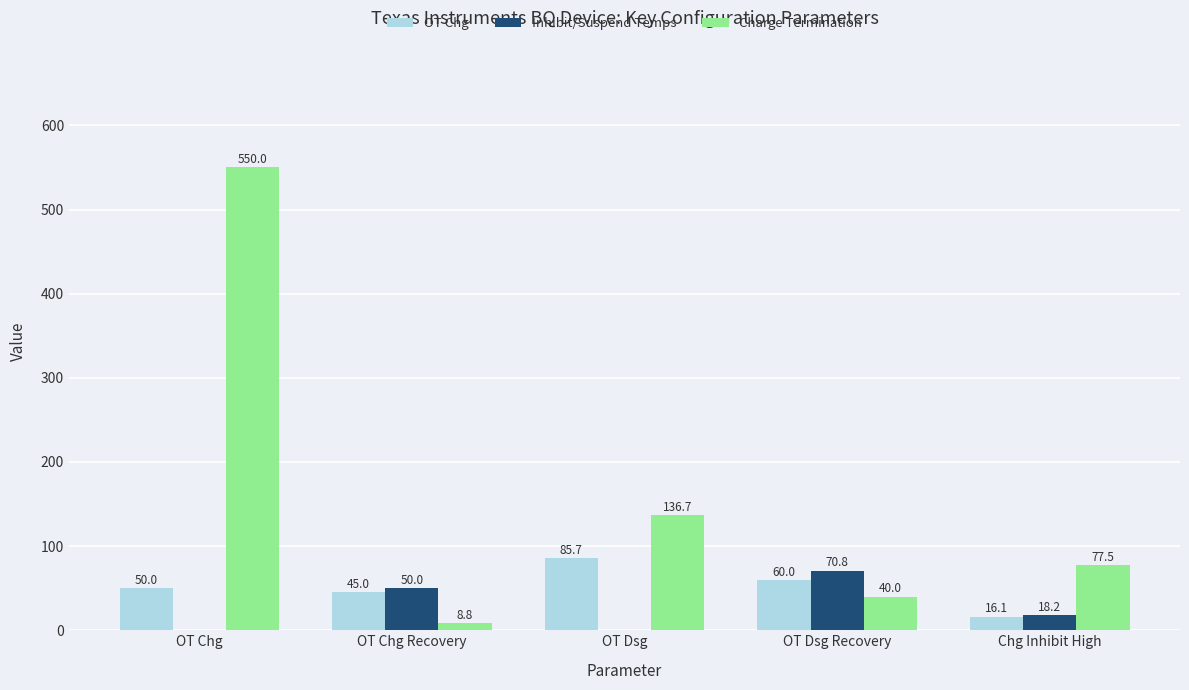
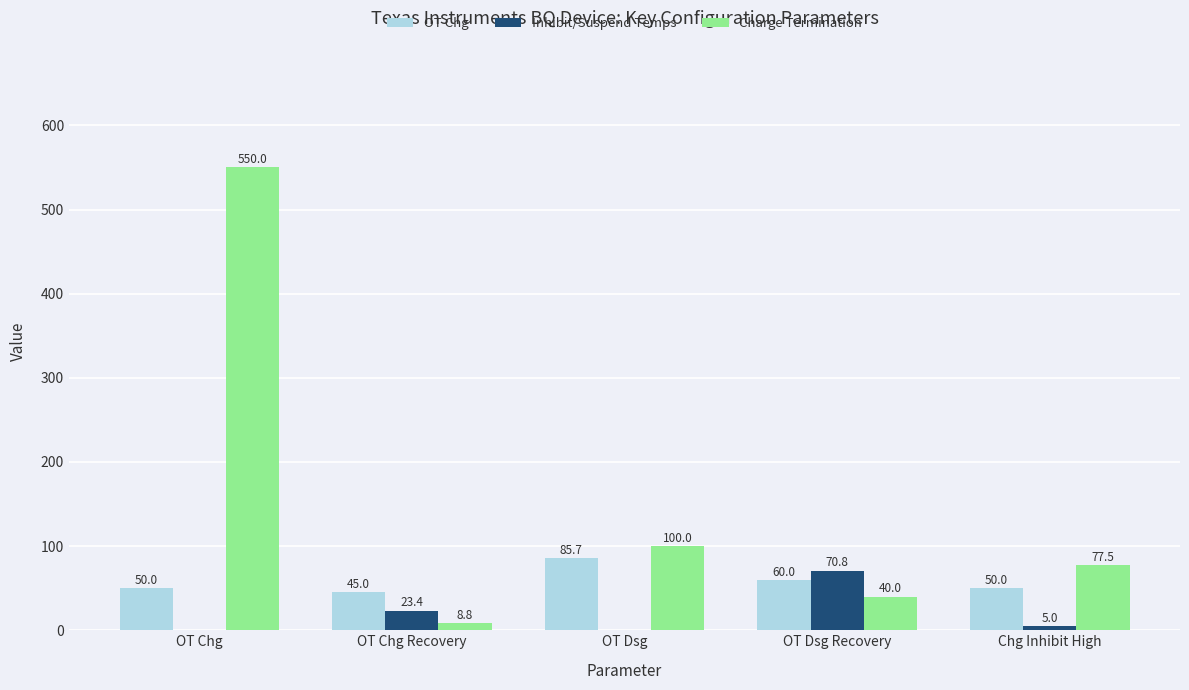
  {
    "OT Chg": {
      "OT Chg": 50.0,
      "OT Chg Recovery": 45.0,
      "OT Dsg": 85.7,
      "OT Dsg Recovery": 60.0,
-     "Chg Inhibit High": 16.1
+     "Chg Inhibit High": 50.0
    },
    "Inhibit/Suspend Temps": {
-     "OT Chg Recovery": 50.0,
+     "OT Chg Recovery": 23.4,
      "OT Dsg Recovery": 70.8,
-     "Chg Inhibit High": 18.2
+     "Chg Inhibit High": 5.0
    },
    "Charge Termination": {
      "OT Chg": 550.0,
      "OT Chg Recovery": 8.8,
-     "OT Dsg": 136.7,
+     "OT Dsg": 100.0,
      "OT Dsg Recovery": 40.0,
      "Chg Inhibit High": 77.5
    }
  }
